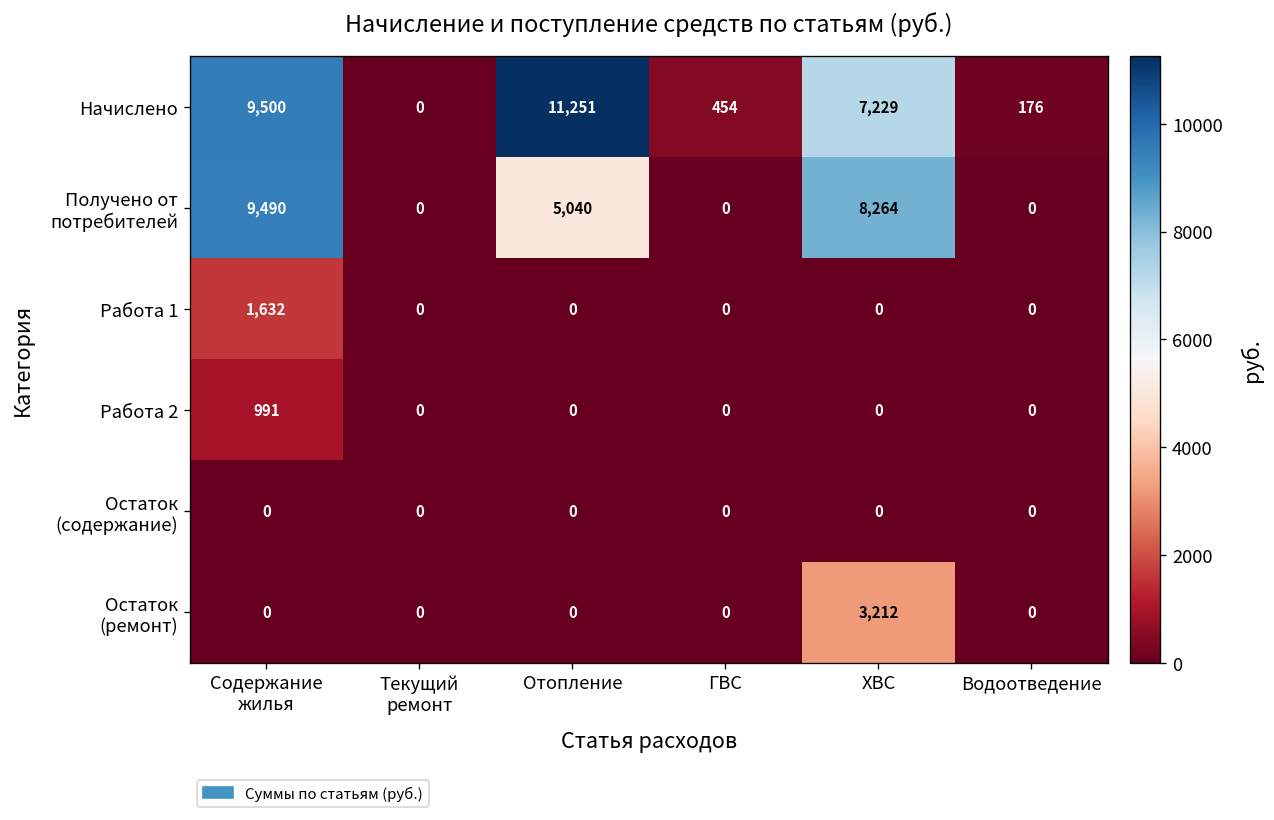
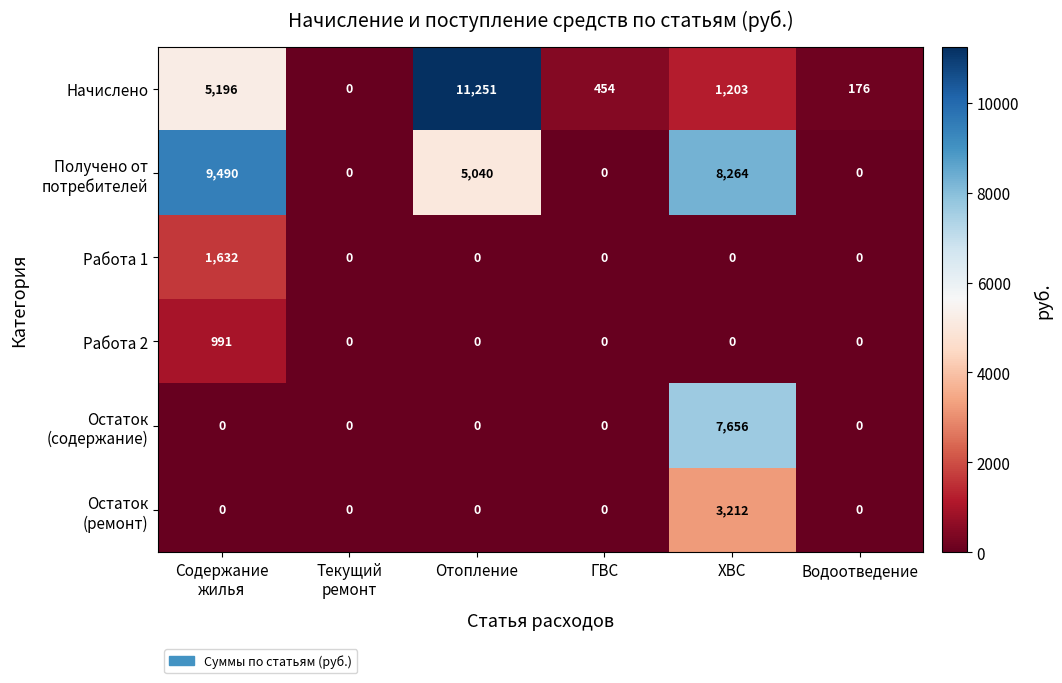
  {
    "Начислено": {
-     "Содержание жилья": "9,500",
+     "Содержание жилья": "5,196",
      "Текущий ремонт": "0",
      "Отопление": "11,251",
      "ГВС": "454",
-     "ХВС": "7,229",
+     "ХВС": "1,203",
      "Водоотведение": "176"
    },
    "Получено от потребителей": {
      "Содержание жилья": "9,490",
      "Текущий ремонт": "0",
      "Отопление": "5,040",
      "ГВС": "0",
      "ХВС": "8,264",
      "Водоотведение": "0"
    },
    "Работа 1": {
      "Содержание жилья": "1,632",
      "Текущий ремонт": "0",
      "Отопление": "0",
      "ГВС": "0",
      "ХВС": "0",
      "Водоотведение": "0"
    },
    "Работа 2": {
      "Содержание жилья": "991",
      "Текущий ремонт": "0",
      "Отопление": "0",
      "ГВС": "0",
      "ХВС": "0",
      "Водоотведение": "0"
    },
    "Остаток (содержание)": {
      "Содержание жилья": "0",
      "Текущий ремонт": "0",
      "Отопление": "0",
      "ГВС": "0",
-     "ХВС": "0",
+     "ХВС": "7,656",
      "Водоотведение": "0"
    },
    "Остаток (ремонт)": {
      "Содержание жилья": "0",
      "Текущий ремонт": "0",
      "Отопление": "0",
      "ГВС": "0",
      "ХВС": "3,212",
      "Водоотведение": "0"
    }
  }
